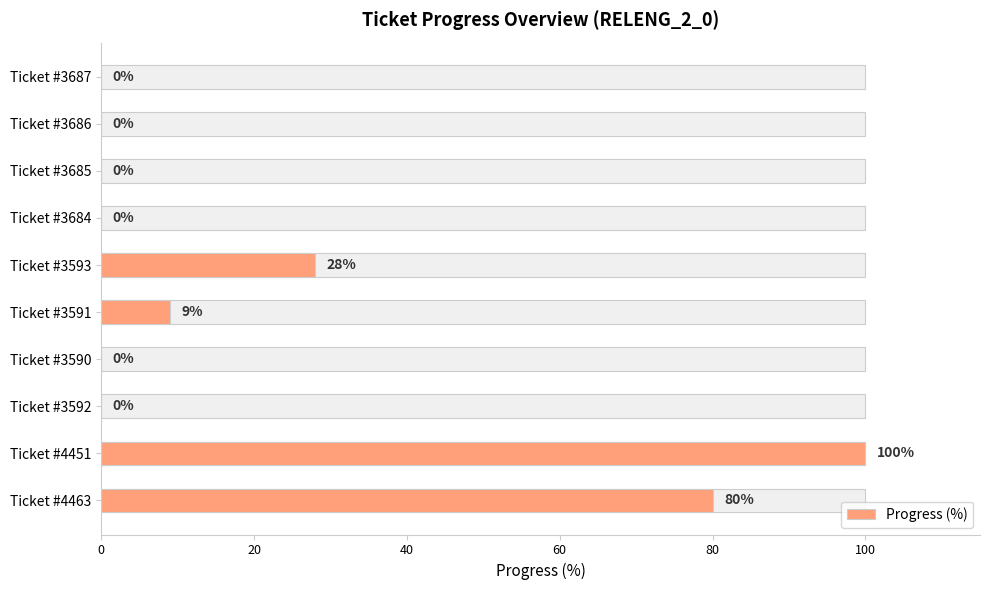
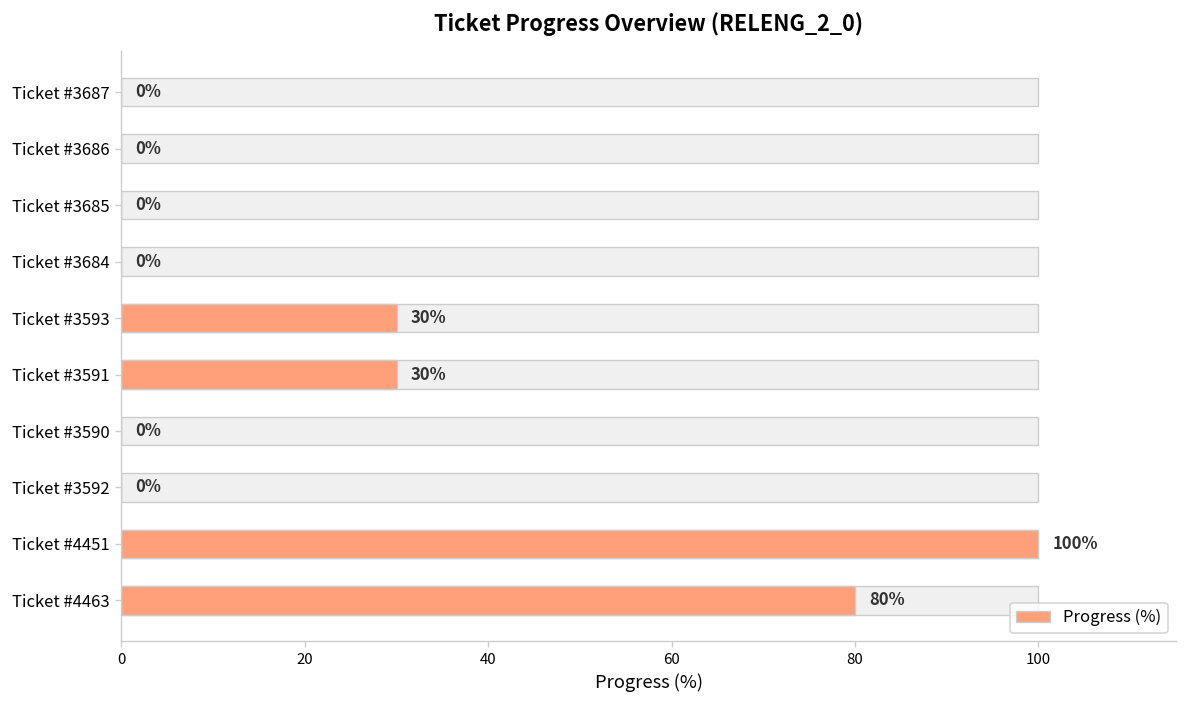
  {
    "Progress (%)": {
      "Ticket #3687": "0%",
      "Ticket #3686": "0%",
      "Ticket #3685": "0%",
      "Ticket #3684": "0%",
-     "Ticket #3593": "28%",
-     "Ticket #3591": "9%",
+     "Ticket #3593": "30%",
+     "Ticket #3591": "30%",
      "Ticket #3590": "0%",
      "Ticket #3592": "0%",
      "Ticket #4451": "100%"
    }
  }
